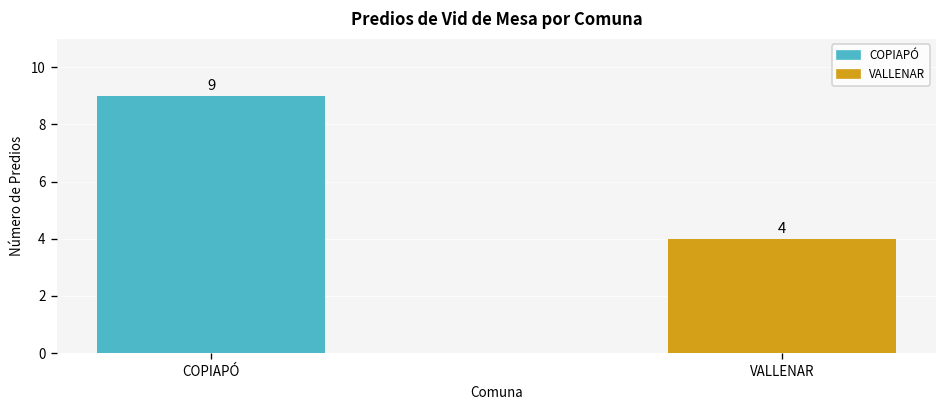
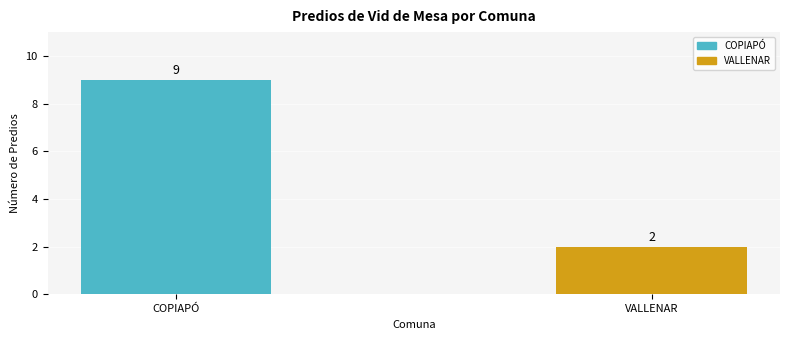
  {
    "COPIAPÓ": 9,
-   "VALLENAR": 4
+   "VALLENAR": 2
  }
